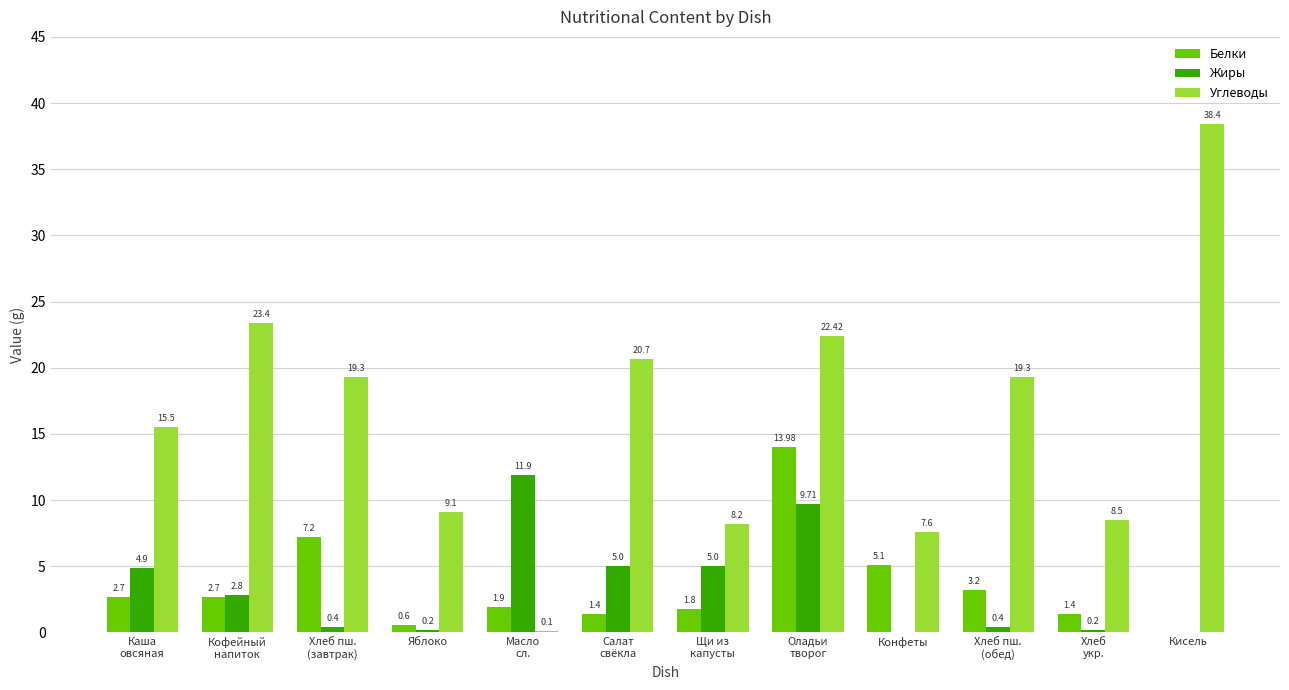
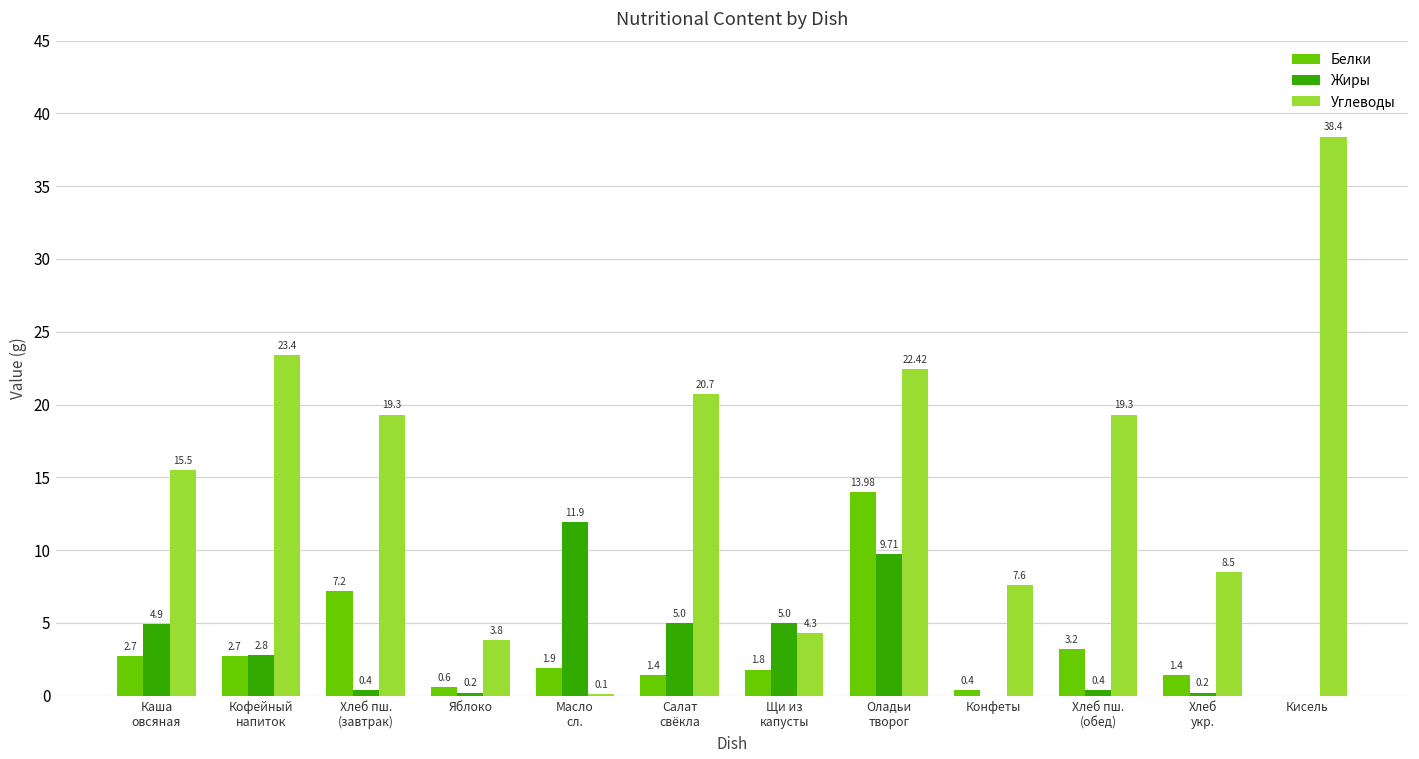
  {
    "Белки": {
      "Каша овсяная": 2.7,
      "Кофейный напиток": 2.7,
      "Хлеб пш. (завтрак)": 7.2,
      "Яблоко": 0.6,
      "Масло сл.": 1.9,
      "Салат свёкла": 1.4,
      "Щи из капусты": 1.8,
      "Оладьи творог": 13.98,
-     "Конфеты": 5.1,
+     "Конфеты": 0.4,
      "Хлеб пш. (обед)": 3.2,
      "Хлеб укр.": 1.4
    },
    "Жиры": {
      "Каша овсяная": 4.9,
      "Кофейный напиток": 2.8,
      "Хлеб пш. (завтрак)": 0.4,
      "Яблоко": 0.2,
      "Масло сл.": 11.9,
      "Салат свёкла": 5.0,
      "Щи из капусты": 5.0,
      "Оладьи творог": 9.71,
      "Хлеб пш. (обед)": 0.4,
      "Хлеб укр.": 0.2
    },
    "Углеводы": {
      "Каша овсяная": 15.5,
      "Кофейный напиток": 23.4,
      "Хлеб пш. (завтрак)": 19.3,
-     "Яблоко": 9.1,
+     "Яблоко": 3.8,
      "Масло сл.": 0.1,
      "Салат свёкла": 20.7,
-     "Щи из капусты": 8.2,
+     "Щи из капусты": 4.3,
      "Оладьи творог": 22.42,
      "Конфеты": 7.6,
      "Хлеб пш. (обед)": 19.3,
      "Хлеб укр.": 8.5,
      "Кисель": 38.4
    }
  }
